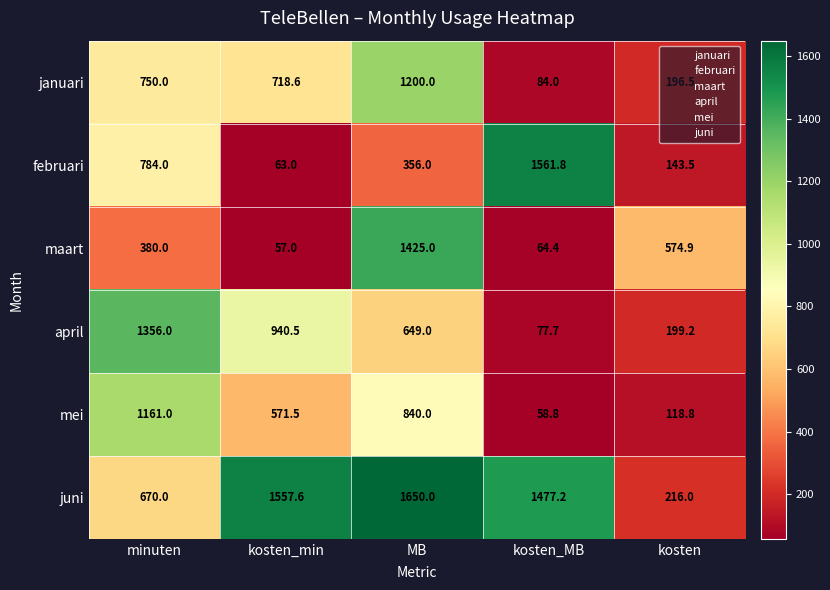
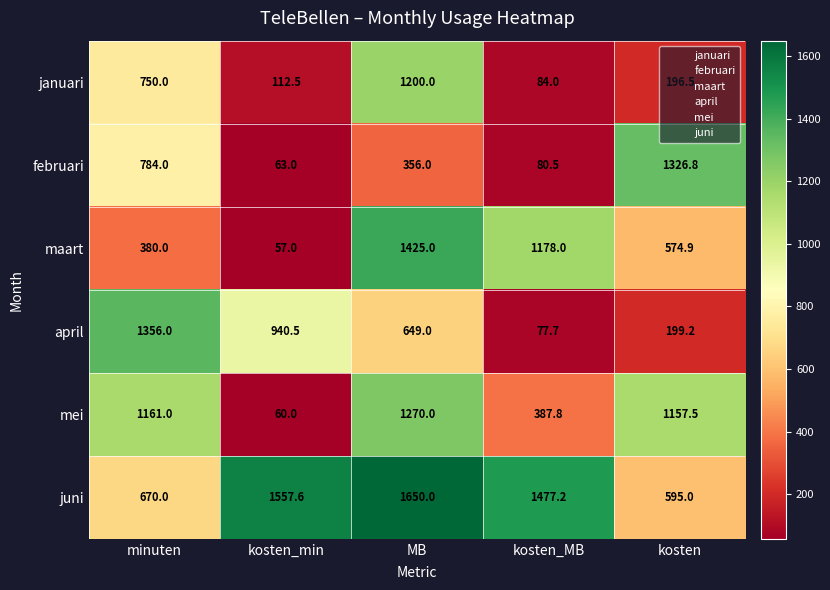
  {
    "januari": {
      "minuten": 750.0,
-     "kosten_min": 718.6,
+     "kosten_min": 112.5,
      "MB": 1200.0,
      "kosten_MB": 84.0
    },
    "februari": {
      "minuten": 784.0,
      "kosten_min": 63.0,
      "MB": 356.0,
-     "kosten_MB": 1561.8,
-     "kosten": 143.5
+     "kosten_MB": 80.5,
+     "kosten": 1326.8
    },
    "maart": {
      "minuten": 380.0,
      "kosten_min": 57.0,
      "MB": 1425.0,
-     "kosten_MB": 64.4,
+     "kosten_MB": 1178.0,
      "kosten": 574.9
    },
    "april": {
      "minuten": 1356.0,
      "kosten_min": 940.5,
      "MB": 649.0,
      "kosten_MB": 77.7,
      "kosten": 199.2
    },
    "mei": {
      "minuten": 1161.0,
-     "kosten_min": 571.5,
-     "MB": 840.0,
-     "kosten_MB": 58.8,
-     "kosten": 118.8
+     "kosten_min": 60.0,
+     "MB": 1270.0,
+     "kosten_MB": 387.8,
+     "kosten": 1157.5
    },
    "juni": {
      "minuten": 670.0,
      "kosten_min": 1557.6,
      "MB": 1650.0,
      "kosten_MB": 1477.2,
-     "kosten": 216.0
+     "kosten": 595.0
    }
  }
